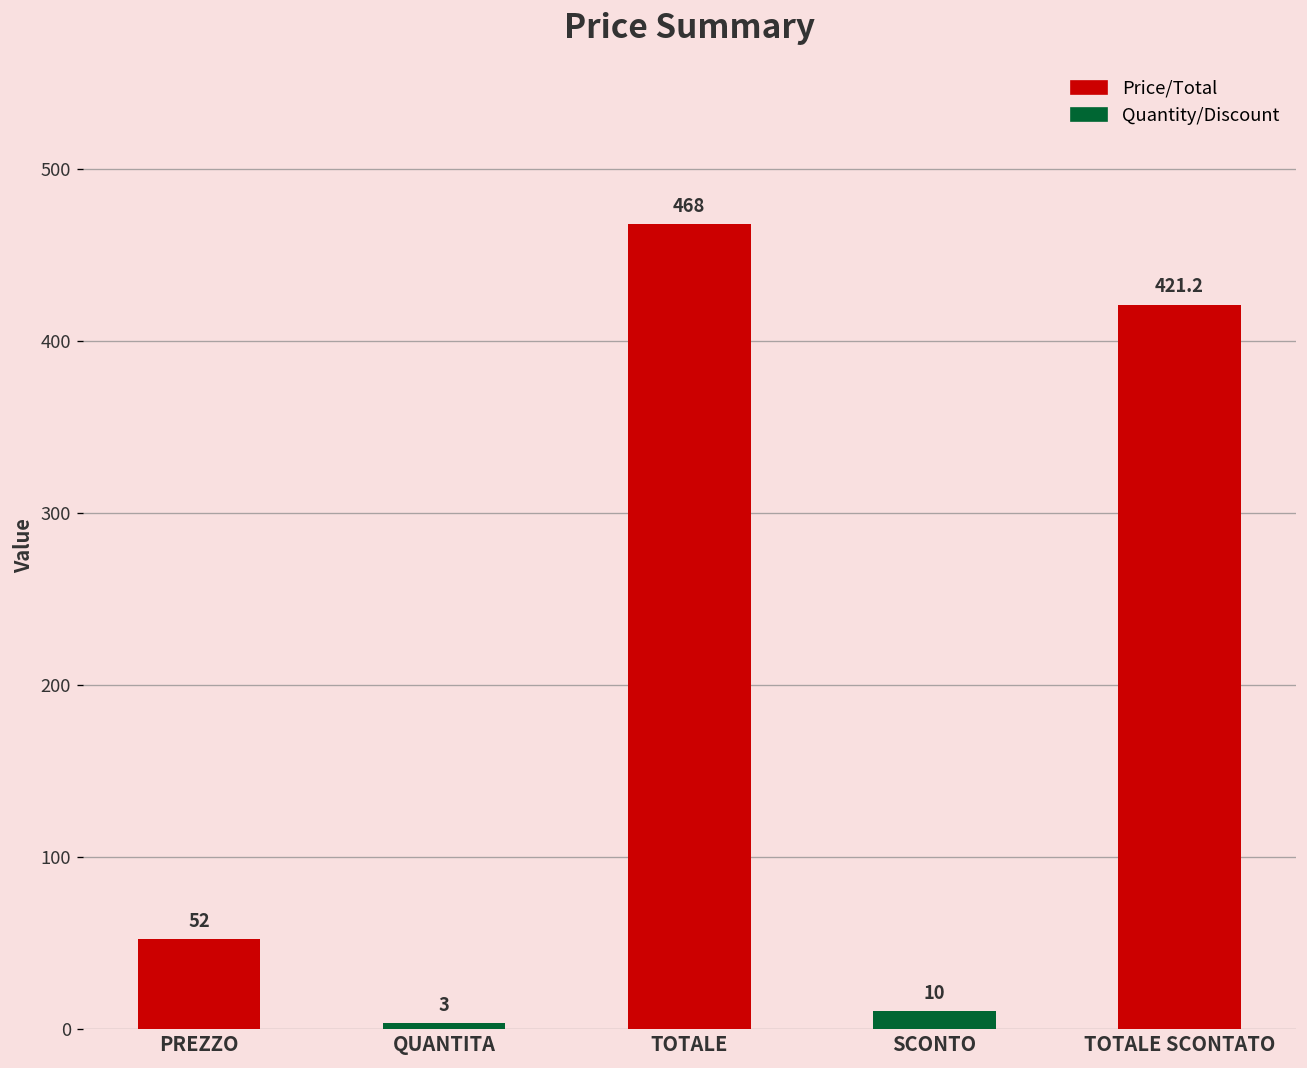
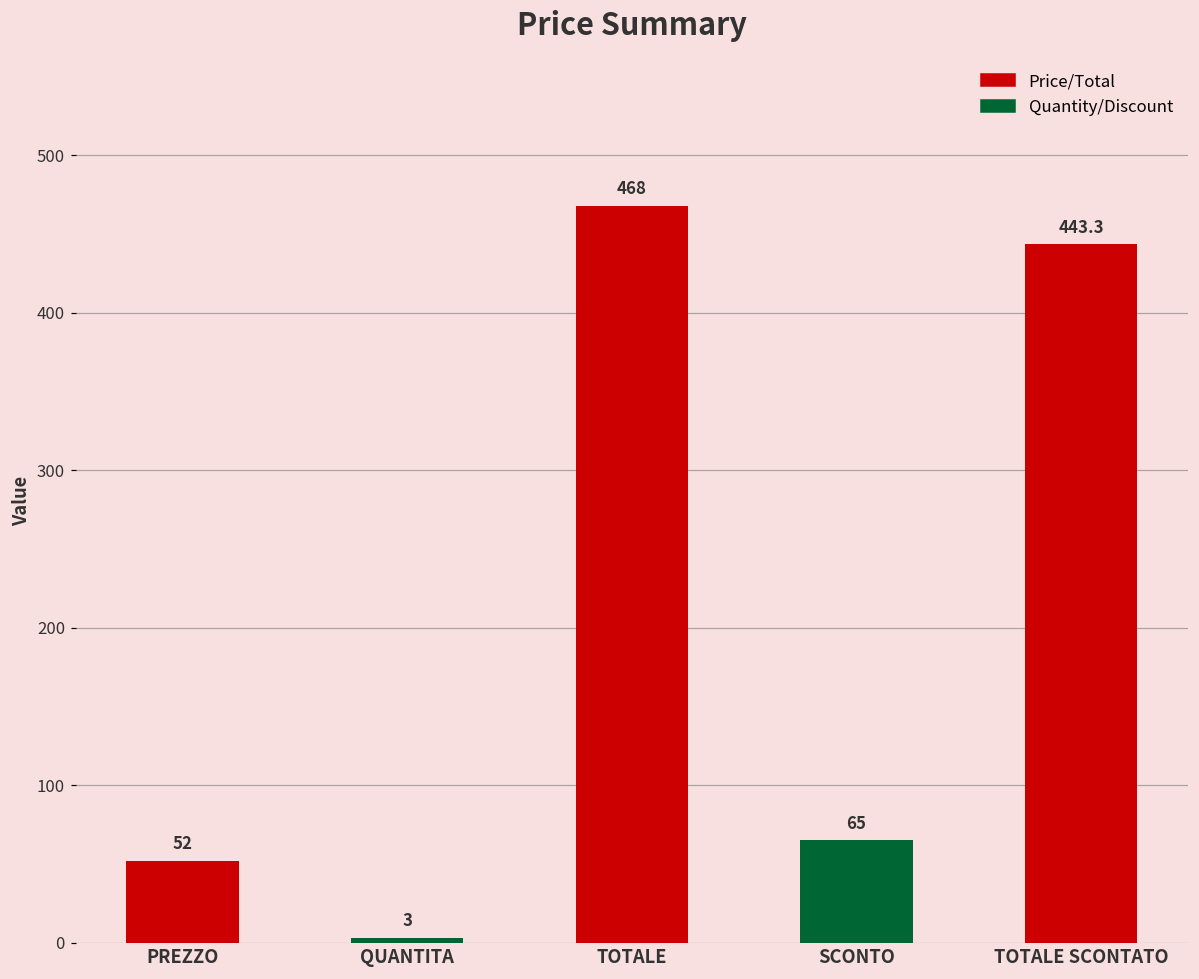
  {
    "PREZZO": 52,
    "QUANTITA": 3,
    "TOTALE": 468,
-   "SCONTO": 10,
-   "TOTALE SCONTATO": 421.2
+   "SCONTO": 65,
+   "TOTALE SCONTATO": 443.3
  }
